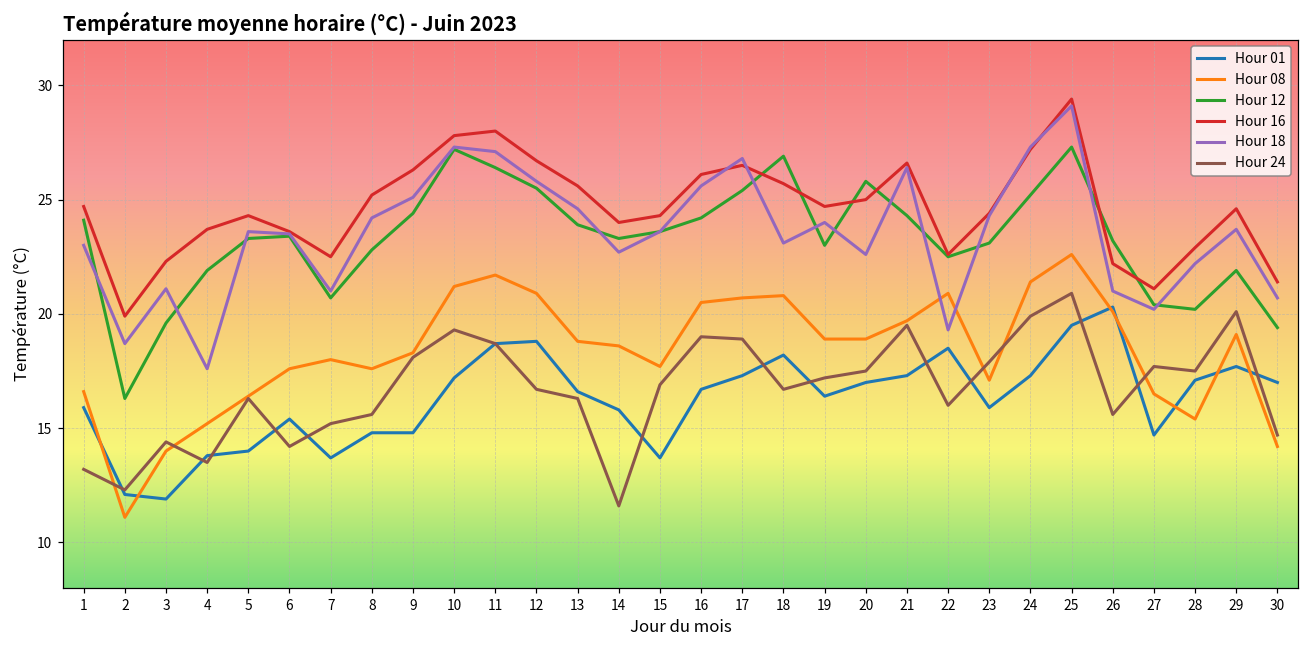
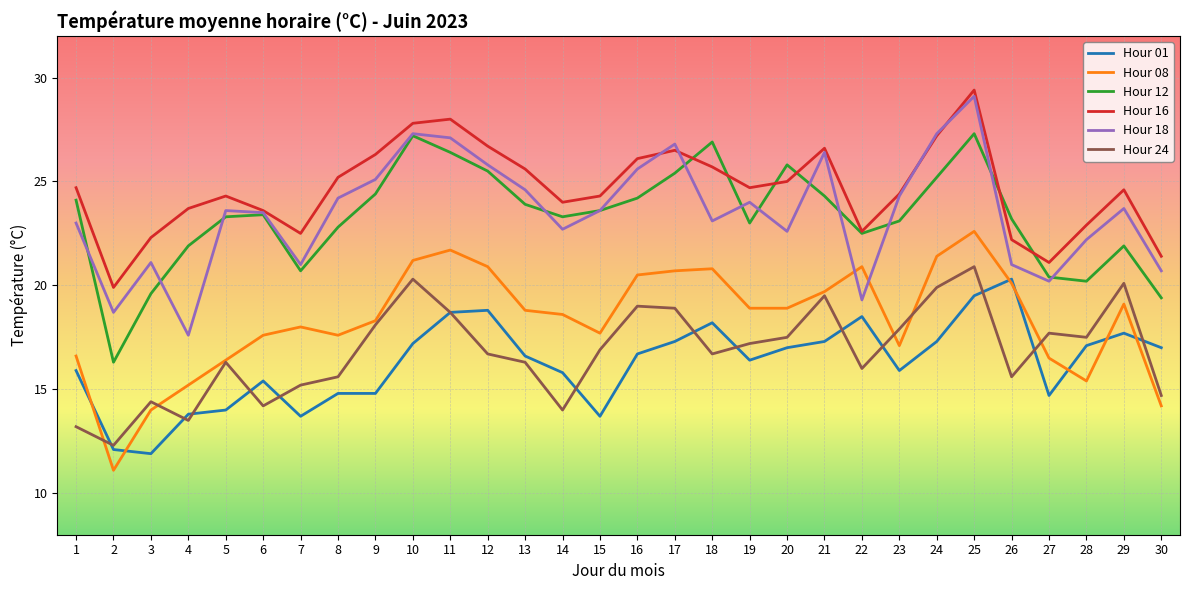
  {
    "Hour 01": {
      "1": 15.9,
      "2": 12.1,
      "3": 11.9,
      "4": 13.8,
      "5": 14.0,
      "6": 15.4,
      "7": 13.7,
      "8": 14.8,
      "9": 14.8,
      "10": 17.2,
      "12": 18.8,
      "13": 16.6,
      "14": 15.8,
      "15": 13.7,
      "16": 16.7,
      "17": 17.3,
      "18": 18.2,
      "19": 16.4,
      "20": 17.0,
      "21": 17.3,
      "22": 18.5,
      "23": 15.9,
      "24": 17.3,
      "25": 19.5,
      "26": 20.3,
      "27": 14.7,
      "28": 17.1,
      "29": 17.7,
      "30": 17.0
    },
    "Hour 08": {
      "1": 16.6,
      "2": 11.1,
      "3": 14.0,
      "4": 15.2,
      "6": 17.6,
      "7": 18.0,
      "8": 17.6,
      "9": 18.3,
      "10": 21.2,
      "11": 21.7,
      "12": 20.9,
      "13": 18.8,
      "14": 18.6,
      "15": 17.7,
      "16": 20.5,
      "17": 20.7,
      "18": 20.8,
      "19": 18.9,
      "20": 18.9,
      "21": 19.7,
      "22": 20.9,
      "23": 17.1,
      "24": 21.4,
      "25": 22.6,
      "26": 20.1,
      "27": 16.5,
      "28": 15.4,
      "29": 19.1,
      "30": 14.2
    },
    "Hour 12": {
      "1": 24.1,
      "2": 16.3,
      "3": 19.6,
      "4": 21.9,
      "5": 23.3,
      "7": 20.7,
      "8": 22.8,
      "9": 24.4,
      "11": 26.4,
      "12": 25.5,
      "13": 23.9,
      "14": 23.3,
      "16": 24.2,
      "17": 25.4,
      "18": 26.9,
      "19": 23.0,
      "20": 25.8,
      "21": 24.3,
      "23": 23.1,
      "24": 25.2,
      "25": 27.3,
      "26": 23.2,
      "27": 20.4,
      "28": 20.2,
      "29": 21.9,
      "30": 19.4
    },
    "Hour 16": {
      "1": 24.7,
      "2": 19.9,
      "3": 22.3,
      "4": 23.7,
      "5": 24.3,
      "7": 22.5,
      "8": 25.2,
      "9": 26.3,
      "10": 27.8,
      "11": 28.0,
      "12": 26.7,
      "13": 25.6,
      "14": 24.0,
      "15": 24.3,
      "16": 26.1,
      "17": 26.5,
      "18": 25.7,
      "19": 24.7,
      "20": 25.0,
      "21": 26.6,
      "25": 29.4,
      "26": 22.2,
      "27": 21.1,
      "28": 22.9,
      "29": 24.6,
      "30": 21.4
    },
    "Hour 18": {
      "1": 23.0,
      "2": 18.7,
      "3": 21.1,
      "4": 17.6,
      "5": 23.6,
      "7": 21.0,
      "8": 24.2,
      "9": 25.1,
      "11": 27.1,
      "12": 25.8,
      "13": 24.6,
      "14": 22.7,
      "16": 25.6,
      "17": 26.8,
      "18": 23.1,
      "19": 24.0,
      "20": 22.6,
      "21": 26.4,
      "22": 19.3,
      "25": 29.1,
      "26": 21.0,
      "27": 20.2,
      "28": 22.2,
      "29": 23.7,
      "30": 20.7
    },
    "Hour 24": {
      "1": 13.2,
      "2": 12.3,
      "3": 14.4,
      "4": 13.5,
      "6": 14.2,
      "7": 15.2,
      "8": 15.6,
      "9": 18.1,
-     "10": 19.3,
+     "10": 20.3,
      "12": 16.7,
      "13": 16.3,
-     "14": 11.6,
+     "14": 14.0,
      "15": 16.9,
      "16": 19.0,
      "17": 18.9,
      "18": 16.7,
      "19": 17.2,
      "20": 17.5,
      "21": 19.5,
      "22": 16.0,
      "23": 17.9,
      "24": 19.9,
      "25": 20.9,
      "26": 15.6,
      "27": 17.7,
      "28": 17.5,
      "29": 20.1,
      "30": 14.7
    }
  }
